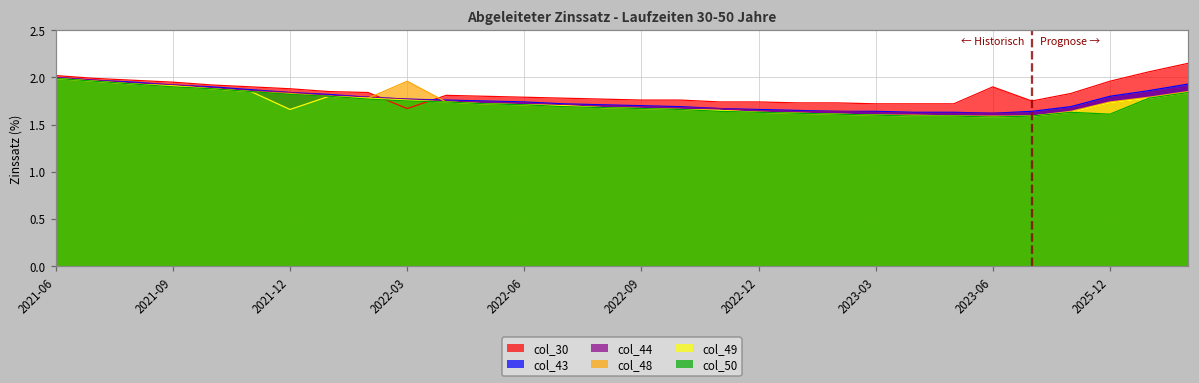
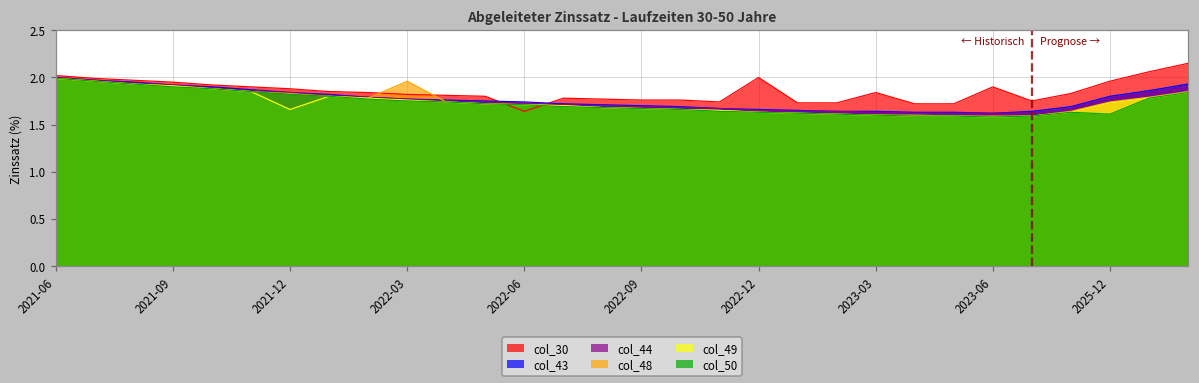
  {
    "col_30": {
      "2021-09": 2.0,
      "2021-12": 1.9,
-     "2022-03": 1.7,
-     "2022-06": 1.8,
+     "2022-03": 1.8,
+     "2022-06": 1.6,
      "2022-09": 1.8,
-     "2022-12": 1.7,
-     "2023-03": 1.7,
+     "2022-12": 2.0,
+     "2023-03": 1.8,
      "2023-06": 1.9,
      "2025-12": 2.0
    },
    "col_48": {
      "2022-03": 2.0
    },
    "col_49": {
      "2021-12": 1.7
    },
    "col_50": {
      "2025-12": 1.6
    }
  }
